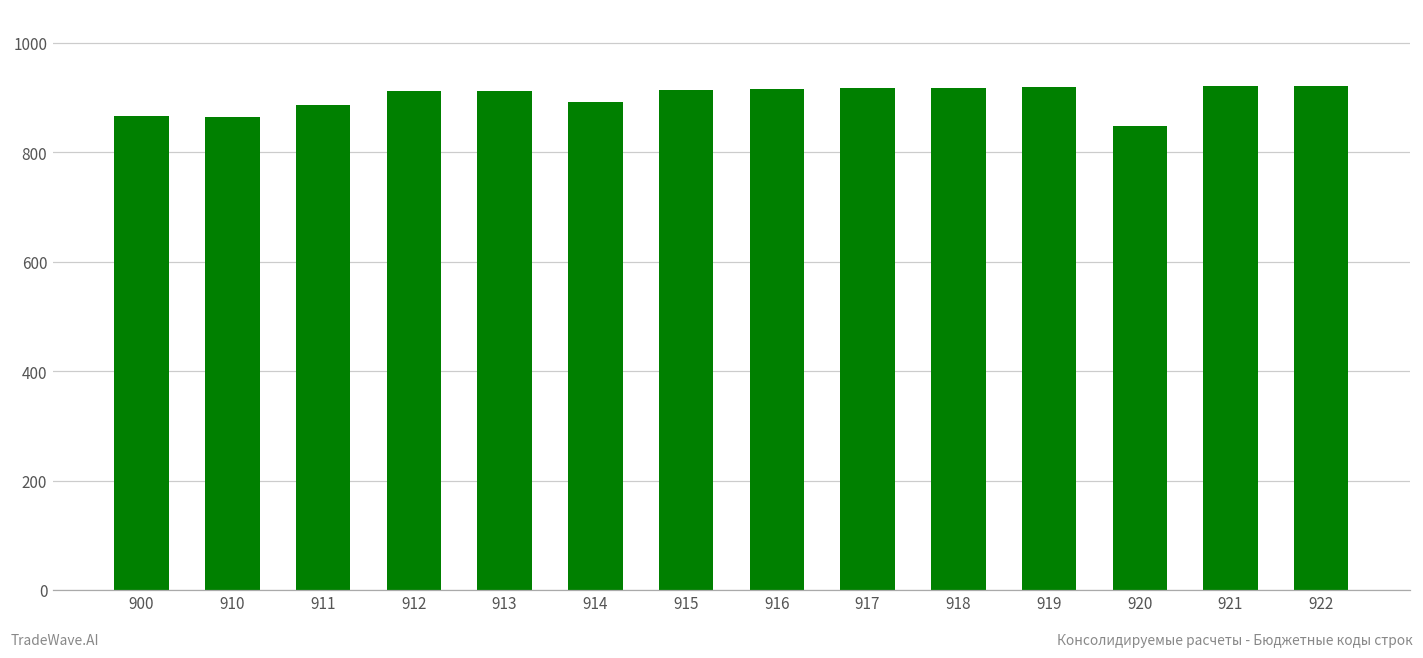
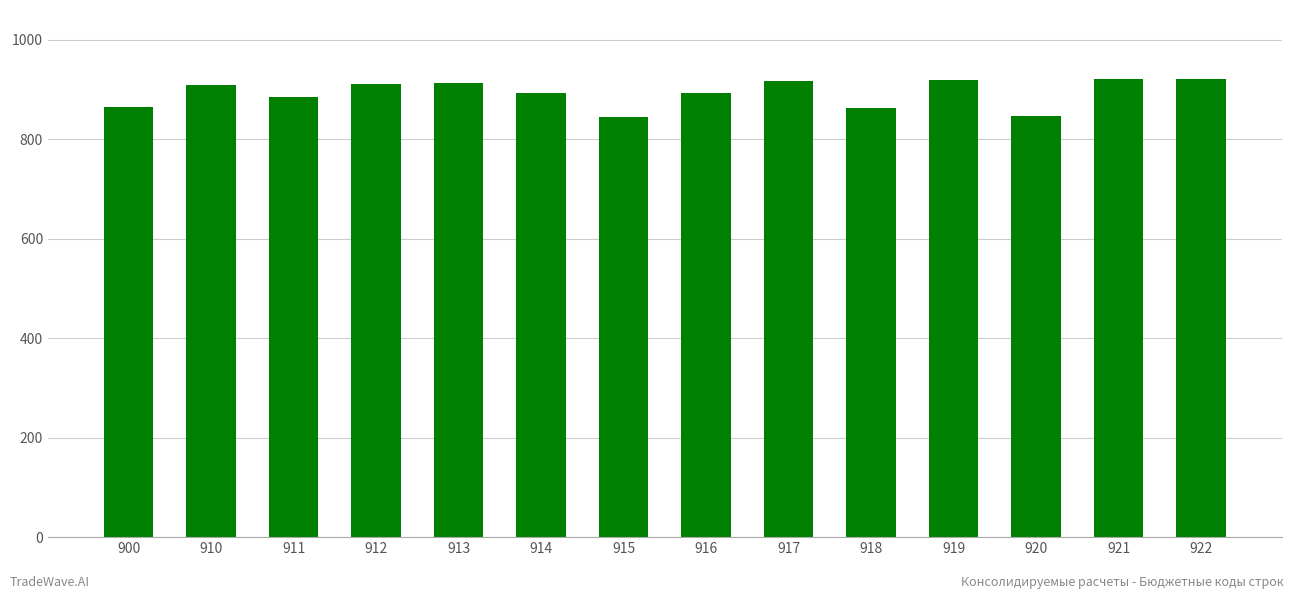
  {
    "900": 870,
-   "910": 860,
+   "910": 910,
    "911": 890,
    "912": 910,
    "913": 910,
    "914": 890,
-   "915": 920,
-   "916": 920,
+   "915": 850,
+   "916": 890,
    "917": 920,
-   "918": 920,
+   "918": 860,
    "919": 920,
    "920": 850,
    "921": 920,
    "922": 920
  }
